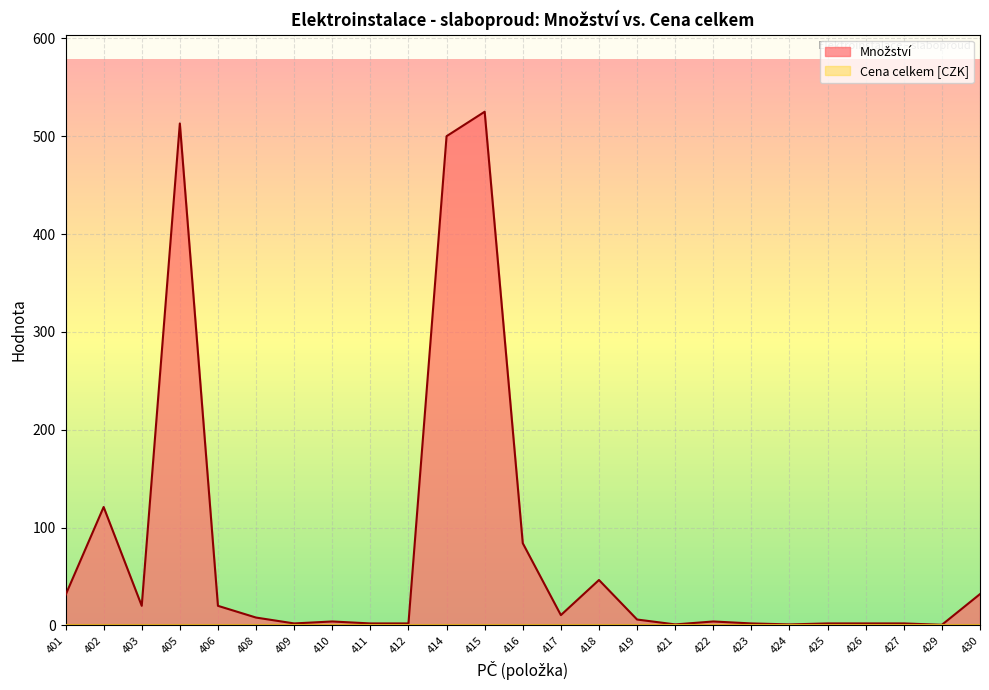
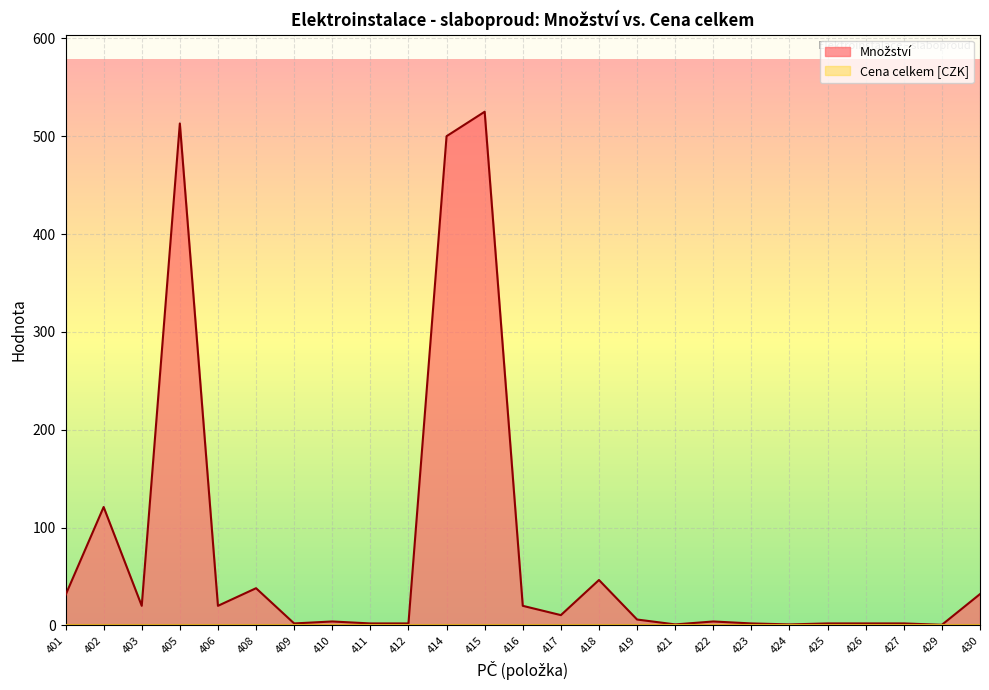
  {
    "Množství": {
      "401": 30,
      "402": 120,
      "403": 20,
      "405": 510,
      "406": 20,
-     "408": 10,
+     "408": 40,
      "410": 0,
      "414": 500,
      "415": 530,
-     "416": 80,
+     "416": 20,
      "417": 10,
      "418": 50,
      "419": 10,
      "422": 0,
      "430": 30
    },
    "Cena celkem [CZK]": {
      "401": 0,
      "402": 0,
      "403": 0,
      "405": 0,
      "406": 0,
      "408": 0,
      "410": 0,
      "414": 0,
      "415": 0,
      "416": 0,
      "417": 0,
      "418": 0,
      "419": 0,
      "422": 0,
      "430": 0
    }
  }
